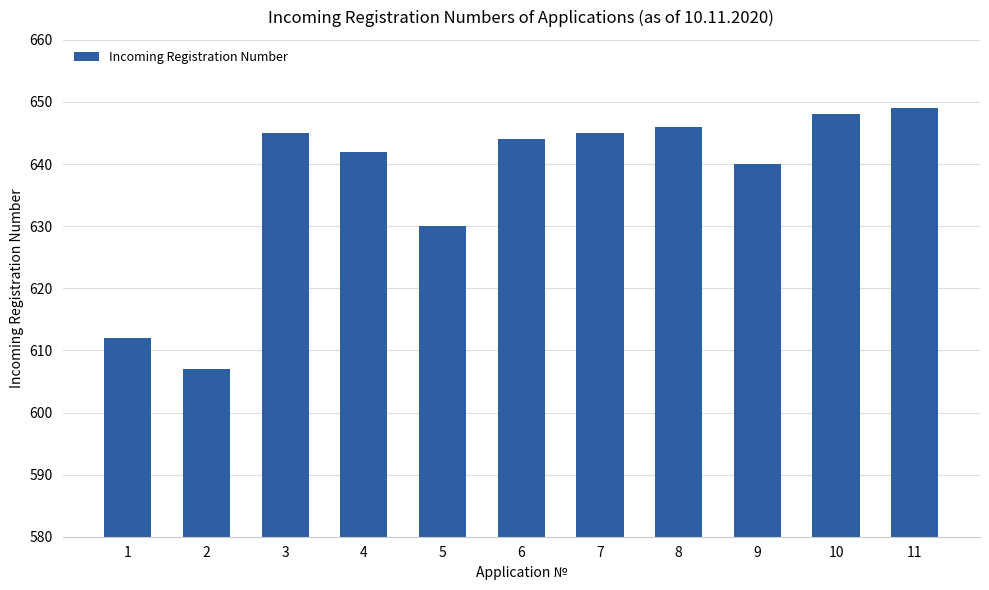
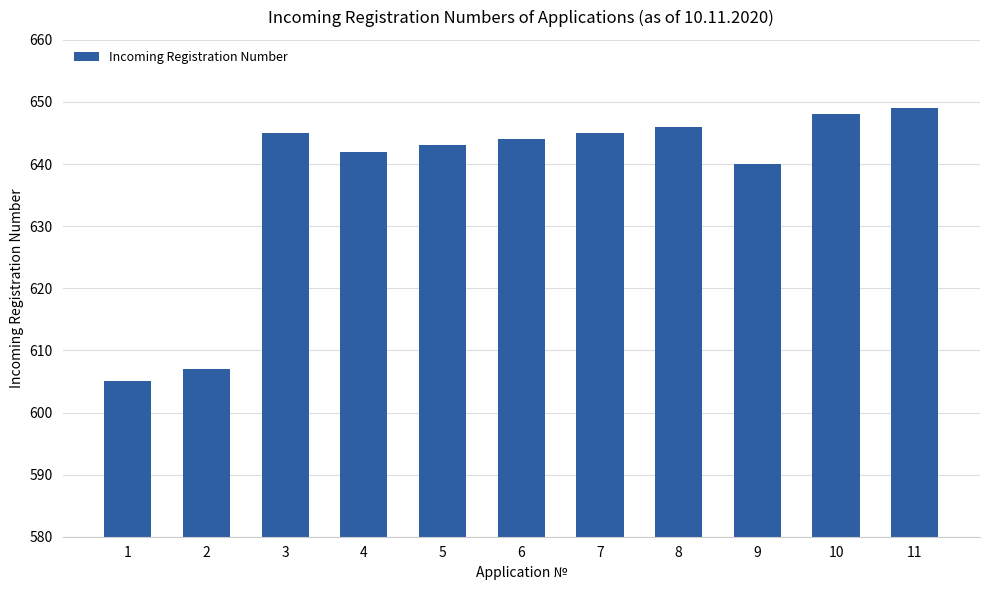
  {
-   "1": 612,
+   "1": 605,
    "2": 607,
    "3": 645,
    "4": 642,
-   "5": 630,
+   "5": 643,
    "6": 644,
    "7": 645,
    "8": 646,
    "9": 640,
    "10": 648,
    "11": 649
  }
